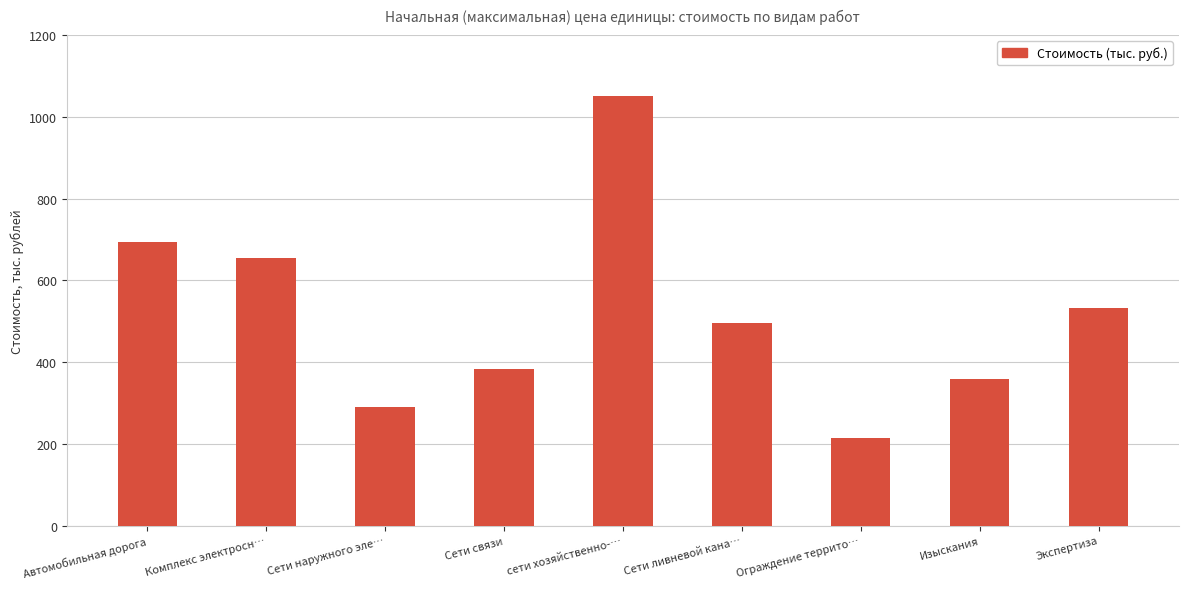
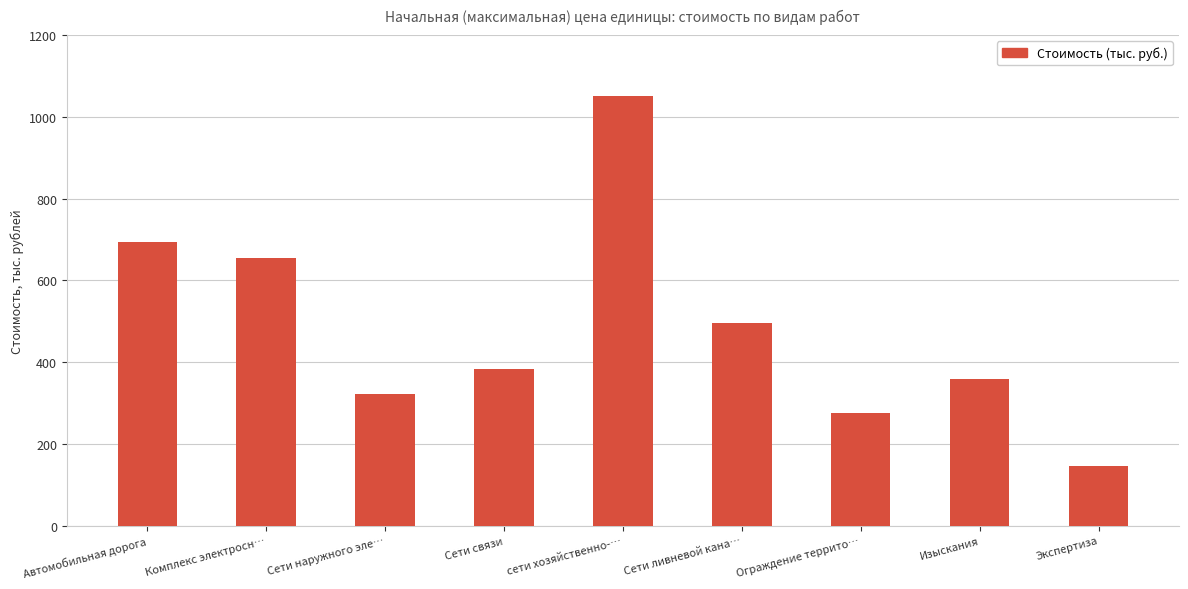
  {
    "Автомобильная дорога": 690,
    "Комплекс электросн…": 650,
-   "Сети наружного эле…": 290,
+   "Сети наружного эле…": 320,
    "Сети связи": 380,
    "сети хозяйственно-…": 1050,
    "Сети ливневой кана…": 500,
-   "Ограждение террито…": 210,
+   "Ограждение террито…": 280,
    "Изыскания": 360,
-   "Экспертиза": 530
+   "Экспертиза": 150
  }
